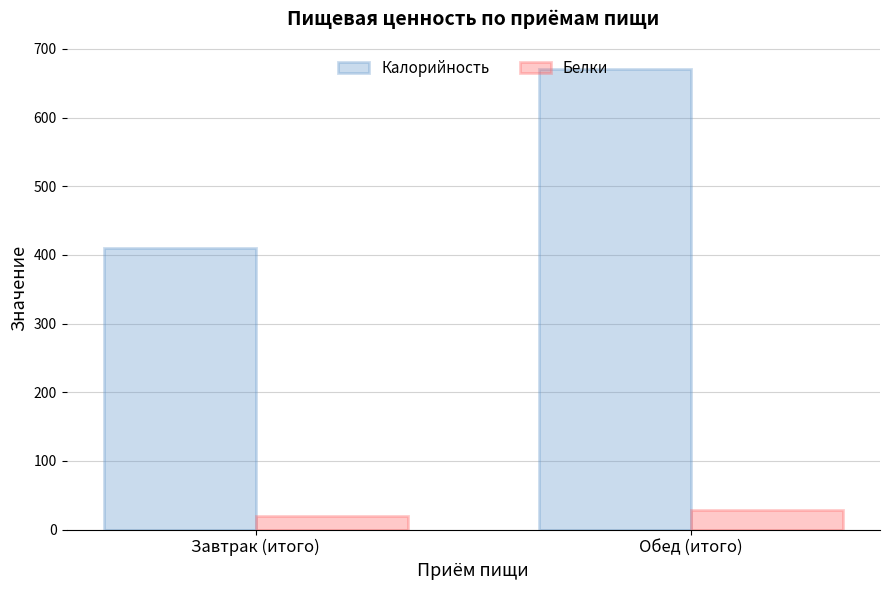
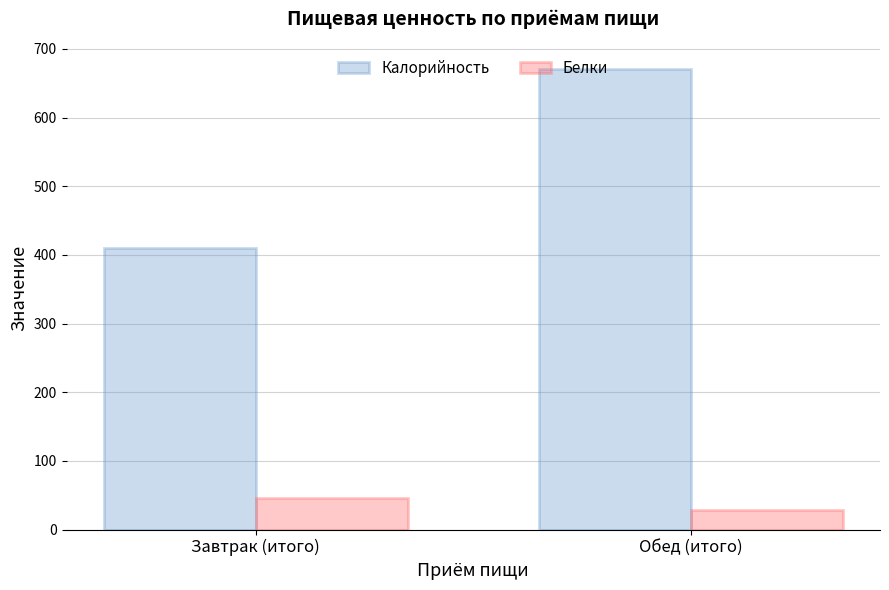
  {
    "Калорийность": {
      "Завтрак (итого)": 410,
      "Обед (итого)": 670
    },
    "Белки": {
-     "Завтрак (итого)": 20,
+     "Завтрак (итого)": 50,
      "Обед (итого)": 30
    }
  }
